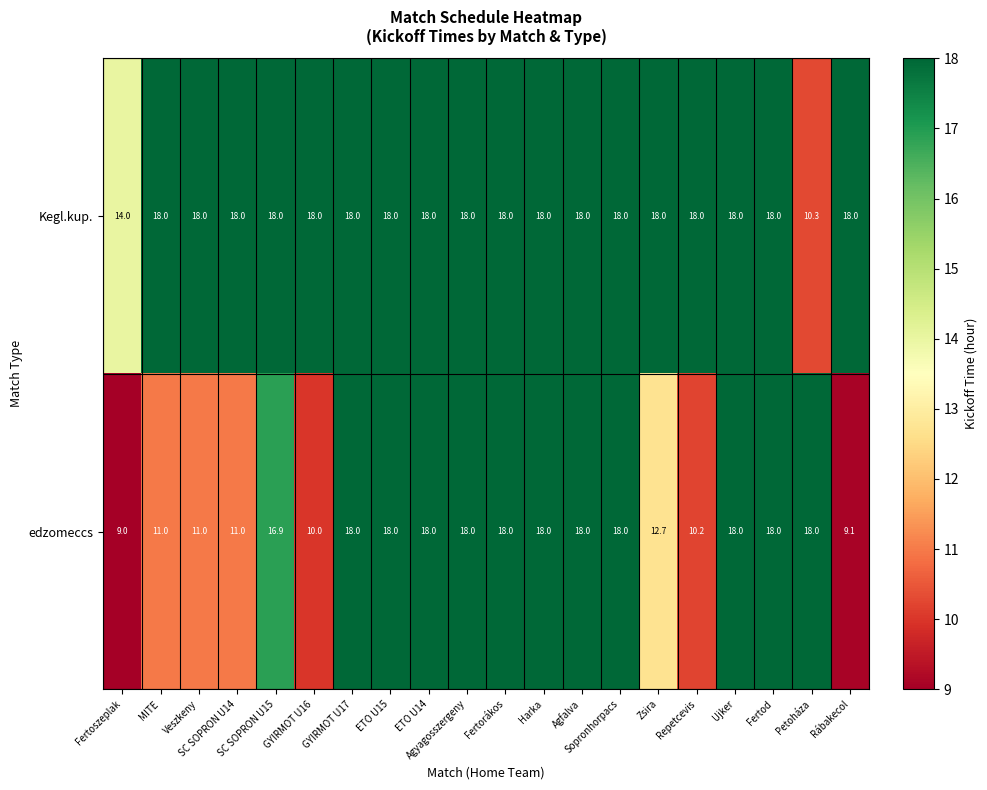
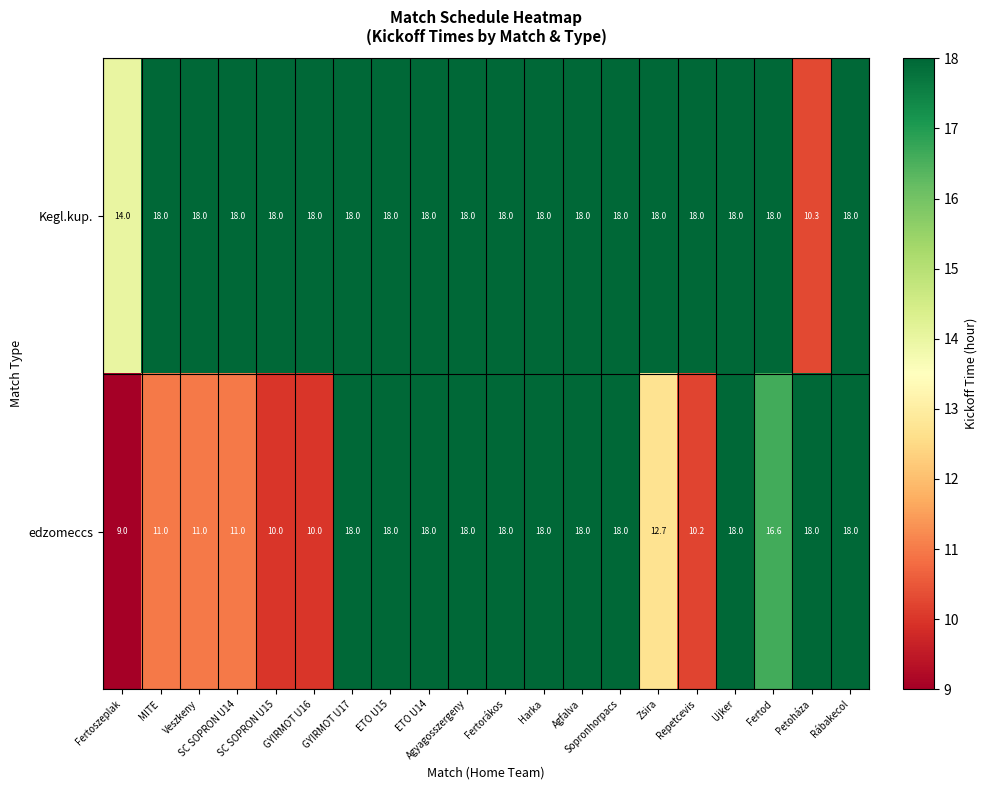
  {
    "Kegl.kup.": {
      "Fertoszeplak": 14.0,
      "MITE": 18.0,
      "Veszkeny": 18.0,
      "SC SOPRON U14": 18.0,
      "SC SOPRON U15": 18.0,
      "GYIRMOT U16": 18.0,
      "GYIRMOT U17": 18.0,
      "ETO U15": 18.0,
      "ETO U14": 18.0,
      "Agyagosszergeny": 18.0,
      "Fertorákos": 18.0,
      "Harka": 18.0,
      "Agfalva": 18.0,
      "Sopronhorpacs": 18.0,
      "Zsira": 18.0,
      "Repetcevis": 18.0,
      "Ujker": 18.0,
      "Fertod": 18.0,
      "Petoháza": 10.3,
      "Rábakecol": 18.0
    },
    "edzomeccs": {
      "Fertoszeplak": 9.0,
      "MITE": 11.0,
      "Veszkeny": 11.0,
      "SC SOPRON U14": 11.0,
-     "SC SOPRON U15": 16.9,
+     "SC SOPRON U15": 10.0,
      "GYIRMOT U16": 10.0,
      "GYIRMOT U17": 18.0,
      "ETO U15": 18.0,
      "ETO U14": 18.0,
      "Agyagosszergeny": 18.0,
      "Fertorákos": 18.0,
      "Harka": 18.0,
      "Agfalva": 18.0,
      "Sopronhorpacs": 18.0,
      "Zsira": 12.7,
      "Repetcevis": 10.2,
      "Ujker": 18.0,
-     "Fertod": 18.0,
+     "Fertod": 16.6,
      "Petoháza": 18.0,
-     "Rábakecol": 9.1
+     "Rábakecol": 18.0
    }
  }
